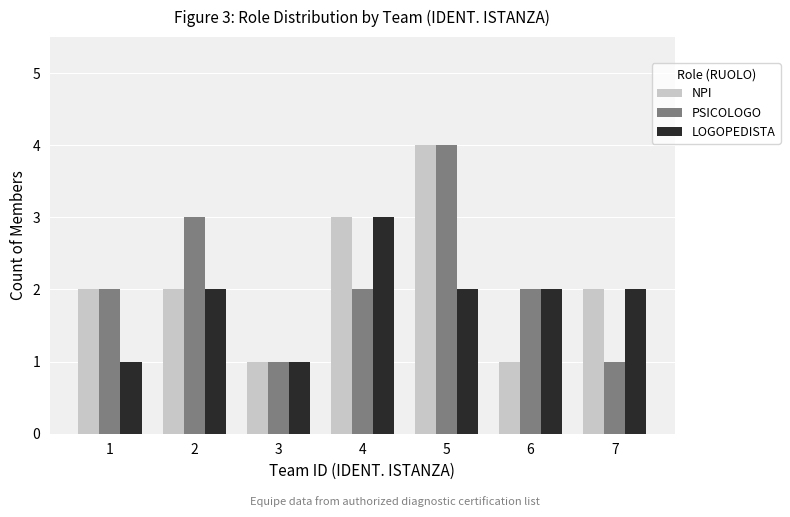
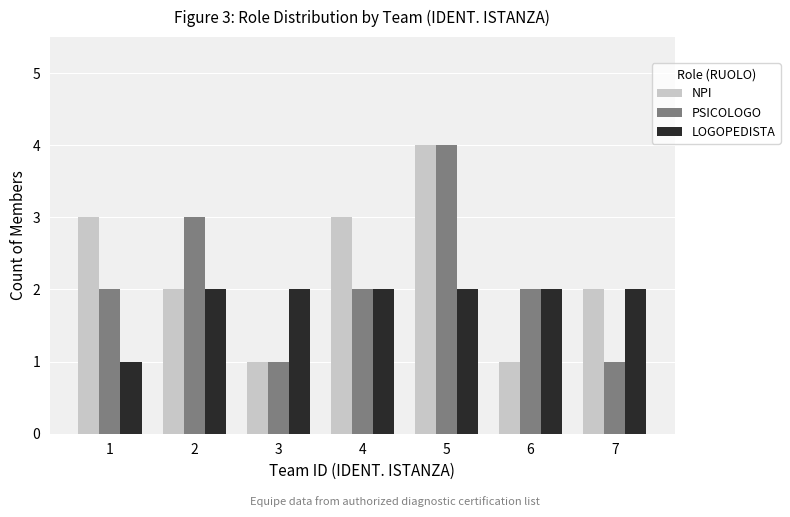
  {
    "NPI": {
-     "1": 2,
+     "1": 3,
      "2": 2,
      "3": 1,
      "4": 3,
      "5": 4,
      "6": 1,
      "7": 2
    },
    "PSICOLOGO": {
      "1": 2,
      "2": 3,
      "3": 1,
      "4": 2,
      "5": 4,
      "6": 2,
      "7": 1
    },
    "LOGOPEDISTA": {
      "1": 1,
      "2": 2,
-     "3": 1,
-     "4": 3,
+     "3": 2,
+     "4": 2,
      "5": 2,
      "6": 2,
      "7": 2
    }
  }
